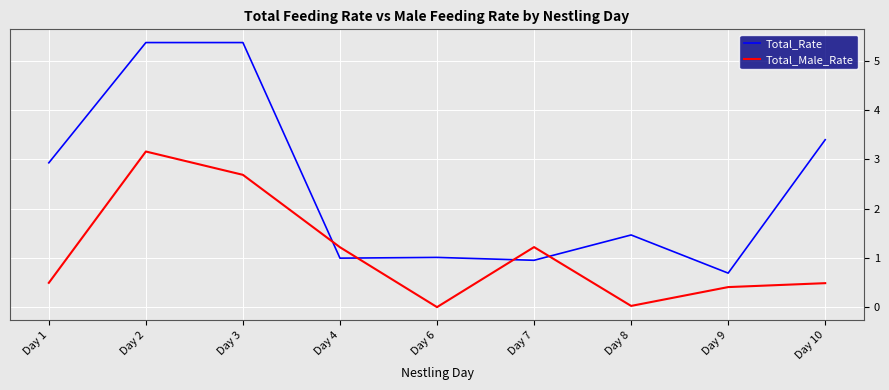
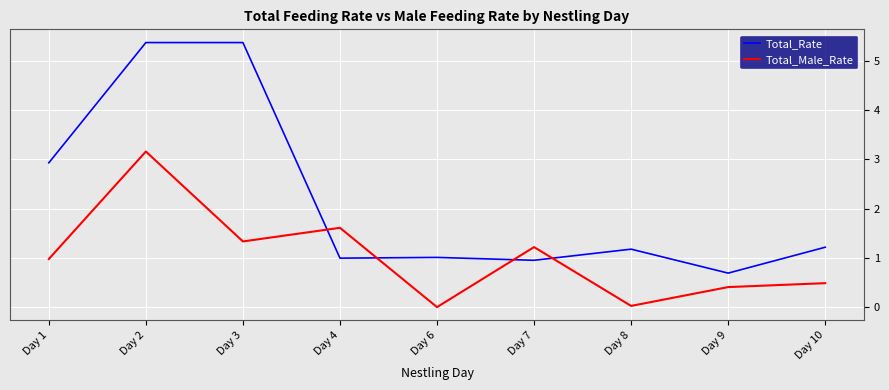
  {
    "Total_Rate": {
      "Day 1": 2.9,
      "Day 2": 5.4,
      "Day 3": 5.4,
      "Day 4": 1.0,
      "Day 6": 1.0,
      "Day 7": 0.9,
-     "Day 8": 1.5,
+     "Day 8": 1.2,
      "Day 9": 0.7,
-     "Day 10": 3.4
+     "Day 10": 1.2
    },
    "Total_Male_Rate": {
-     "Day 1": 0.5,
+     "Day 1": 1.0,
      "Day 2": 3.2,
-     "Day 3": 2.7,
-     "Day 4": 1.2,
+     "Day 3": 1.3,
+     "Day 4": 1.6,
      "Day 6": 0.0,
      "Day 7": 1.2,
      "Day 8": 0.0,
      "Day 9": 0.4,
      "Day 10": 0.5
    }
  }
